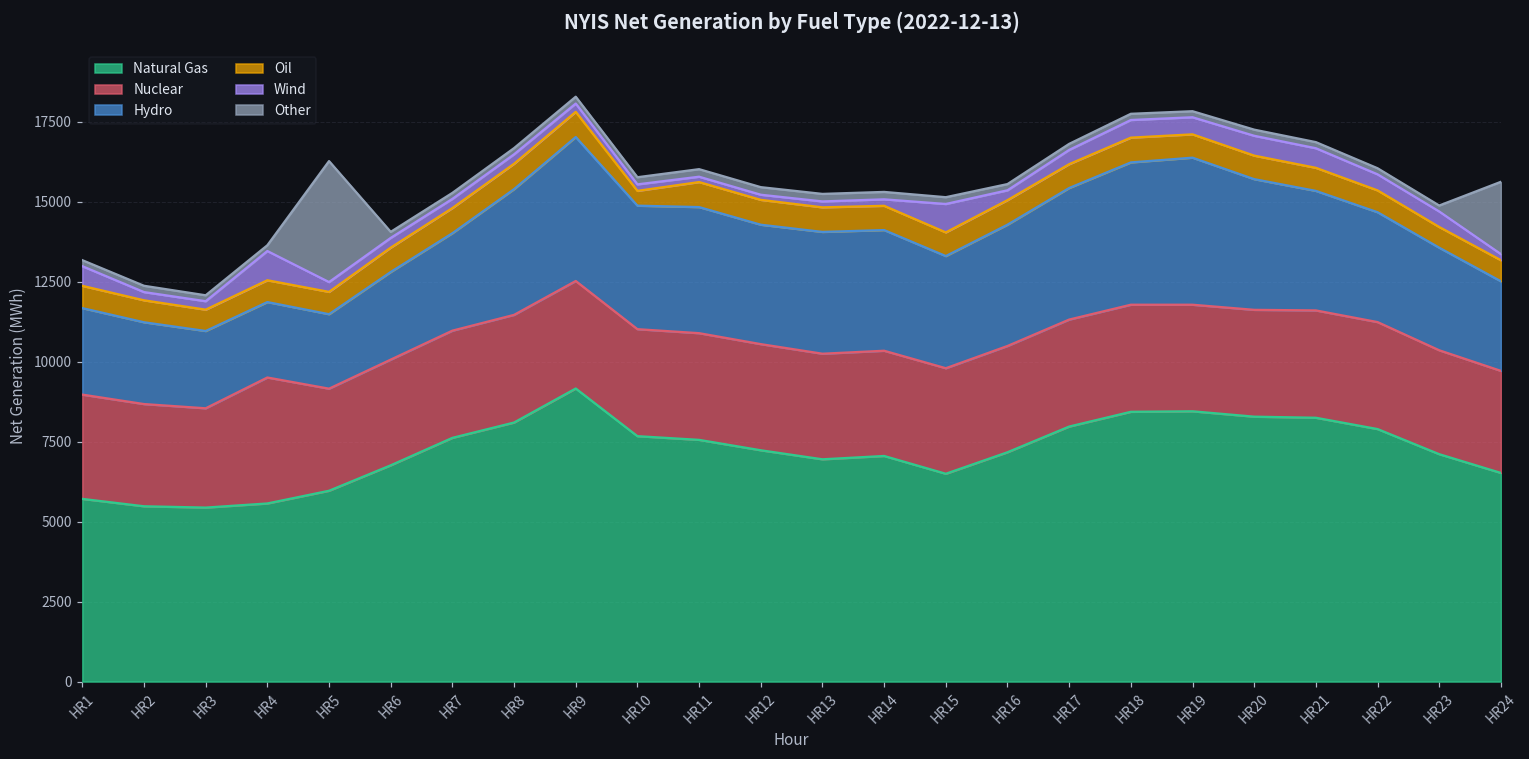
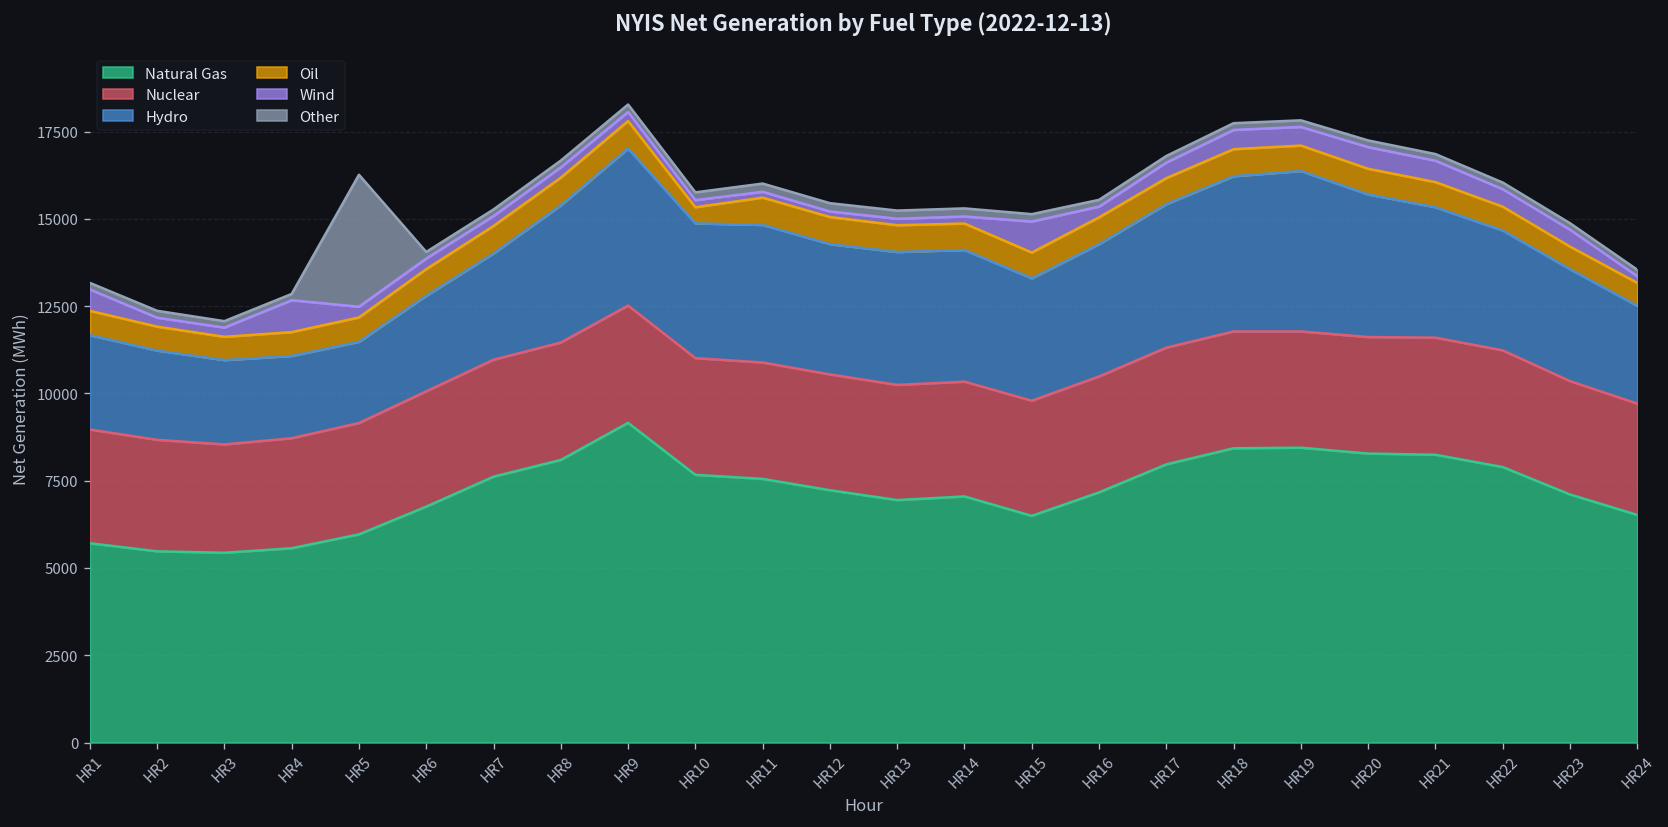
  {
    "Natural Gas": {
      "HR1": 5700,
      "HR2": 5500,
      "HR3": 5400,
      "HR4": 5600,
      "HR5": 6000,
      "HR6": 6800,
      "HR7": 7600,
      "HR8": 8100,
      "HR9": 9200,
      "HR10": 7700,
      "HR11": 7600,
      "HR12": 7200,
      "HR13": 6900,
      "HR14": 7000,
      "HR15": 6500,
      "HR16": 7200,
      "HR17": 8000,
      "HR18": 8400,
      "HR19": 8400,
      "HR20": 8300,
      "HR21": 8200,
      "HR22": 7900,
      "HR23": 7100,
      "HR24": 6500
    },
    "Nuclear": {
      "HR1": 3300,
      "HR2": 3200,
      "HR3": 3100,
-     "HR4": 3900,
+     "HR4": 3200,
      "HR5": 3200,
      "HR6": 3300,
      "HR7": 3400,
      "HR8": 3400,
      "HR9": 3400,
      "HR10": 3300,
      "HR11": 3300,
      "HR12": 3300,
      "HR13": 3300,
      "HR14": 3300,
      "HR15": 3300,
      "HR16": 3300,
      "HR17": 3300,
      "HR18": 3300,
      "HR19": 3300,
      "HR20": 3300,
      "HR21": 3400,
      "HR22": 3300,
      "HR23": 3200,
      "HR24": 3200
    },
    "Hydro": {
      "HR1": 2700,
      "HR2": 2600,
      "HR3": 2400,
      "HR4": 2400,
      "HR5": 2300,
      "HR6": 2700,
      "HR7": 3000,
      "HR8": 3900,
      "HR9": 4500,
      "HR10": 3900,
      "HR11": 3900,
      "HR12": 3700,
      "HR13": 3800,
      "HR14": 3800,
      "HR15": 3500,
      "HR16": 3800,
      "HR17": 4100,
      "HR18": 4400,
      "HR19": 4600,
      "HR20": 4100,
      "HR21": 3700,
      "HR22": 3400,
      "HR23": 3200,
      "HR24": 2800
    },
    "Oil": {
      "HR1": 700,
      "HR2": 700,
      "HR3": 700,
      "HR4": 700,
      "HR5": 700,
      "HR6": 800,
      "HR7": 800,
      "HR8": 800,
      "HR9": 800,
      "HR10": 500,
      "HR11": 800,
      "HR12": 800,
      "HR13": 800,
      "HR14": 800,
      "HR15": 700,
      "HR16": 800,
      "HR17": 700,
      "HR18": 800,
      "HR19": 700,
      "HR20": 700,
      "HR21": 700,
      "HR22": 700,
      "HR23": 600,
      "HR24": 700
    },
    "Wind": {
      "HR1": 600,
      "HR2": 300,
      "HR3": 300,
      "HR4": 900,
      "HR5": 300,
      "HR6": 300,
      "HR7": 300,
      "HR8": 300,
      "HR9": 300,
      "HR10": 200,
      "HR11": 200,
      "HR12": 200,
      "HR13": 200,
      "HR14": 200,
      "HR15": 900,
      "HR16": 300,
      "HR17": 400,
      "HR18": 600,
      "HR19": 500,
      "HR20": 600,
      "HR21": 600,
      "HR22": 500,
      "HR23": 500,
      "HR24": 200
    },
    "Other": {
      "HR1": 200,
      "HR2": 200,
      "HR3": 200,
      "HR4": 200,
      "HR5": 3800,
      "HR6": 200,
      "HR7": 200,
      "HR8": 200,
      "HR9": 200,
      "HR10": 200,
      "HR11": 200,
      "HR12": 200,
      "HR13": 200,
      "HR14": 200,
      "HR15": 200,
      "HR16": 200,
      "HR17": 200,
      "HR18": 200,
      "HR19": 200,
      "HR20": 200,
      "HR21": 200,
      "HR22": 200,
      "HR23": 200,
-     "HR24": 2300
+     "HR24": 200
    }
  }
